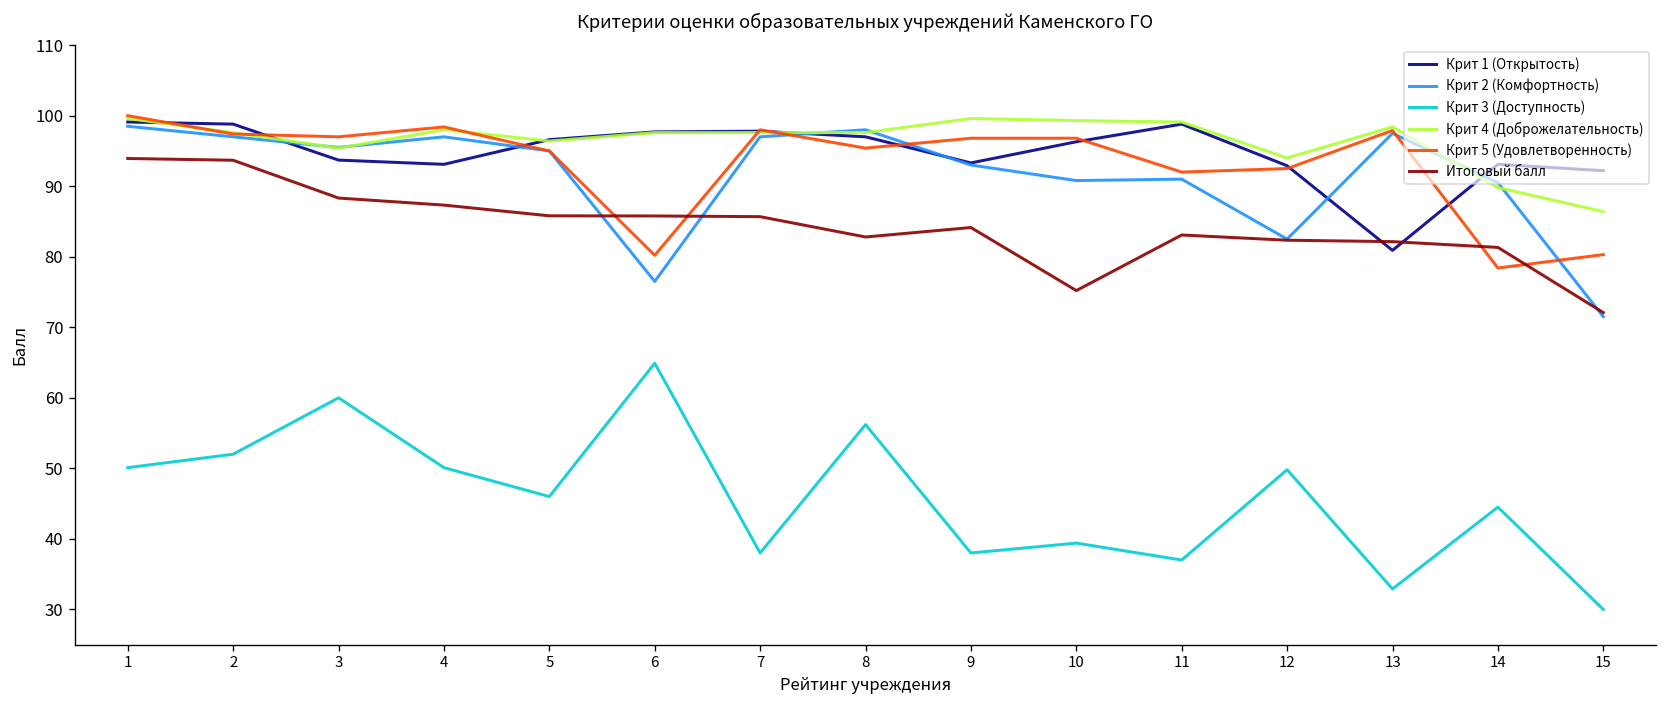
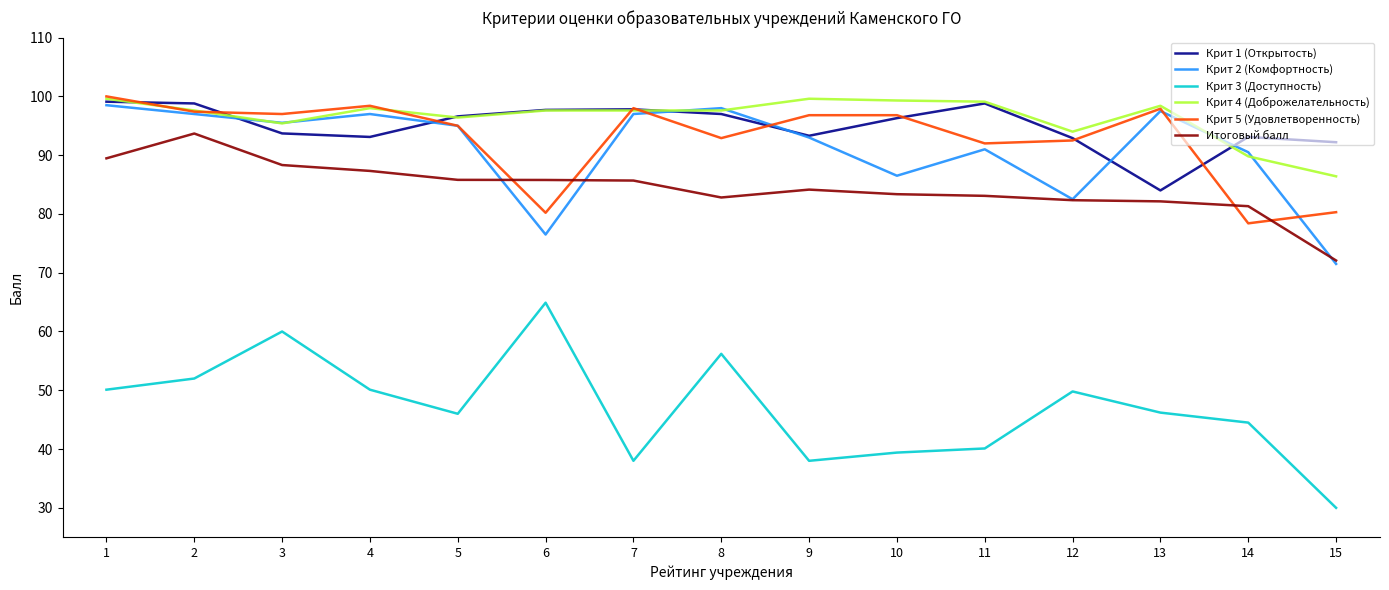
  {
    "Крит 1 (Открытость)": {
      "1": 99,
      "2": 99,
      "3": 94,
      "4": 93,
      "8": 97,
      "10": 96,
-     "13": 81
+     "13": 84
    },
    "Крит 2 (Комфортность)": {
      "1": 99,
      "4": 97,
      "6": 77,
      "7": 97,
-     "10": 91,
+     "10": 87,
      "11": 91,
      "14": 91,
      "15": 72
    },
    "Крит 3 (Доступность)": {
      "1": 50,
      "2": 52,
      "3": 60,
      "4": 50,
      "5": 46,
      "6": 65,
      "7": 38,
      "8": 56,
      "9": 38,
      "10": 39,
-     "11": 37,
+     "11": 40,
      "12": 50,
-     "13": 33,
+     "13": 46,
      "14": 45,
      "15": 30
    },
    "Крит 4 (Доброжелательность)": {
      "9": 100,
      "10": 99,
      "12": 94,
      "13": 98,
      "14": 90,
      "15": 86
    },
    "Крит 5 (Удовлетворенность)": {
      "3": 97,
      "6": 80,
-     "8": 95,
+     "8": 93,
      "9": 97,
      "10": 97,
      "11": 92,
      "14": 78,
      "15": 80
    },
    "Итоговый балл": {
-     "1": 94,
+     "1": 89,
      "2": 94,
      "3": 88,
      "4": 87,
      "5": 86,
      "6": 86,
      "7": 86,
      "8": 83,
      "9": 84,
-     "10": 75,
+     "10": 83,
      "11": 83,
      "13": 82,
      "14": 81,
      "15": 72
    }
  }
